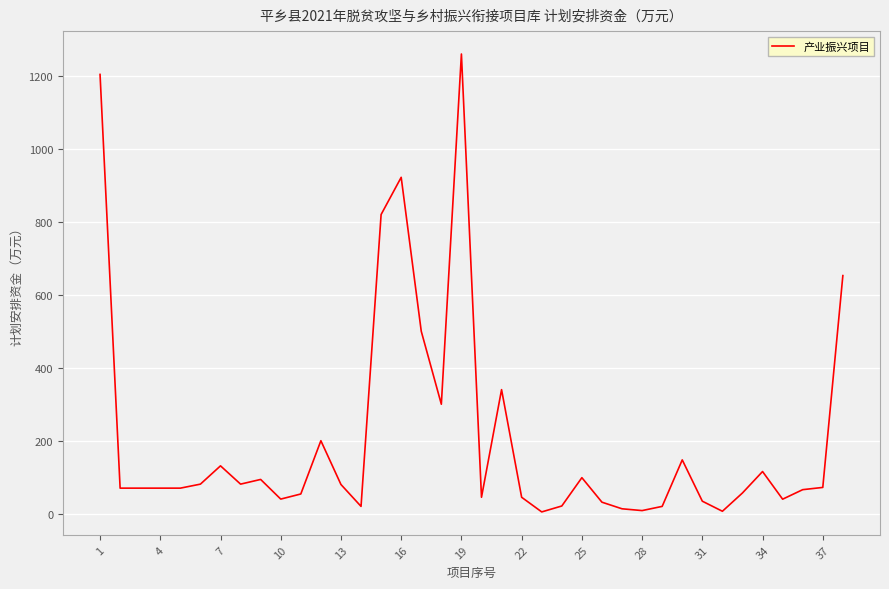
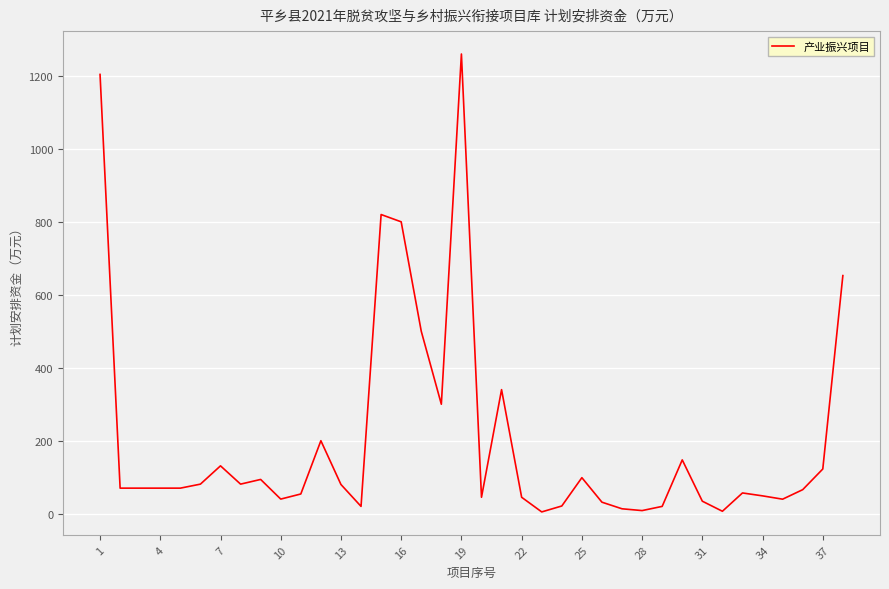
  {
    "1": 1200,
    "4": 70,
    "7": 130,
    "10": 40,
    "13": 80,
-   "16": 920,
+   "16": 800,
    "19": 1260,
    "22": 50,
    "25": 100,
    "28": 10,
    "31": 30,
-   "34": 120,
-   "37": 70
+   "34": 50,
+   "37": 120
  }
